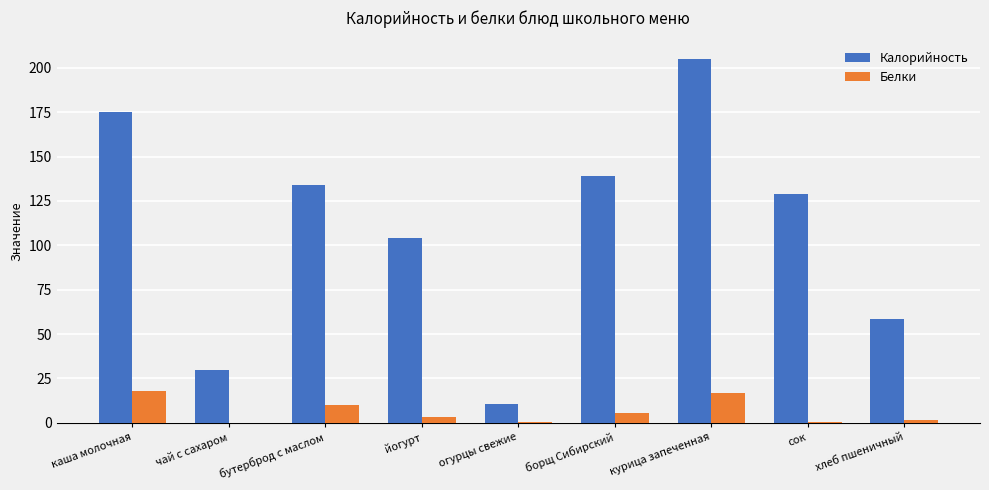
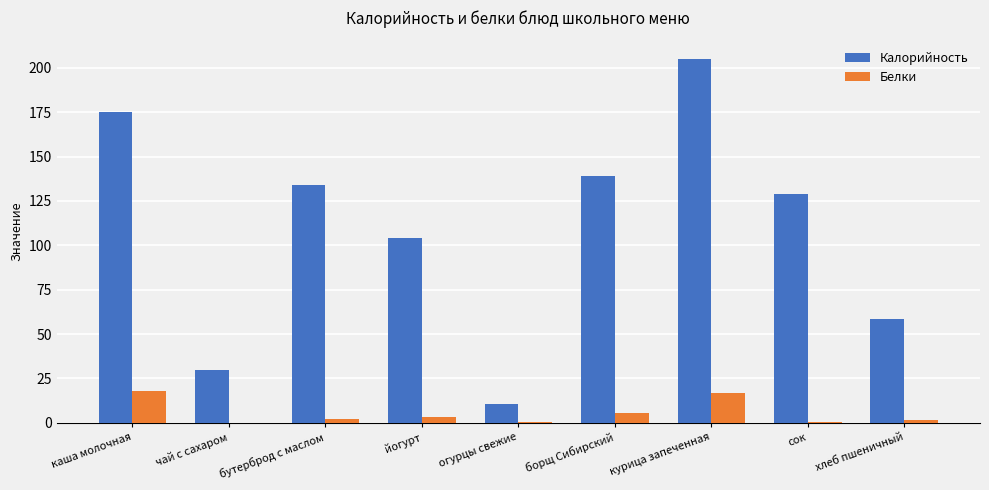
  {
    "Калорийность": {
      "каша молочная": 175,
      "чай с сахаром": 30,
      "бутерброд с маслом": 134,
      "йогурт": 104,
      "огурцы свежие": 11,
      "борщ Сибирский": 139,
      "курица запеченная": 205,
      "сок": 129,
      "хлеб пшеничный": 58
    },
    "Белки": {
      "каша молочная": 18,
-     "бутерброд с маслом": 10,
+     "бутерброд с маслом": 2,
      "йогурт": 4,
      "борщ Сибирский": 5,
      "курица запеченная": 17,
      "хлеб пшеничный": 2
    }
  }
